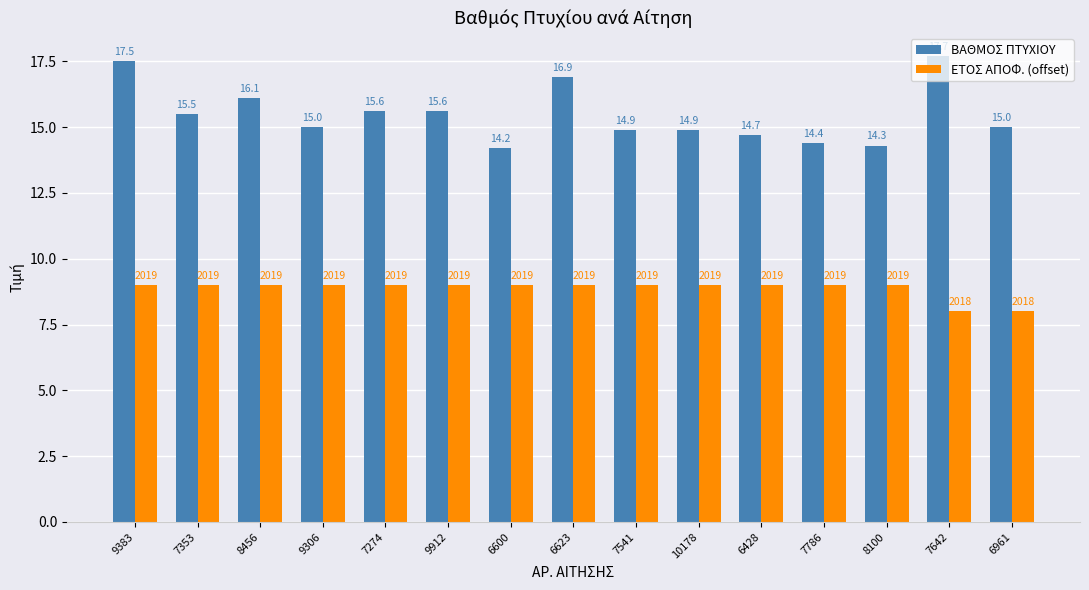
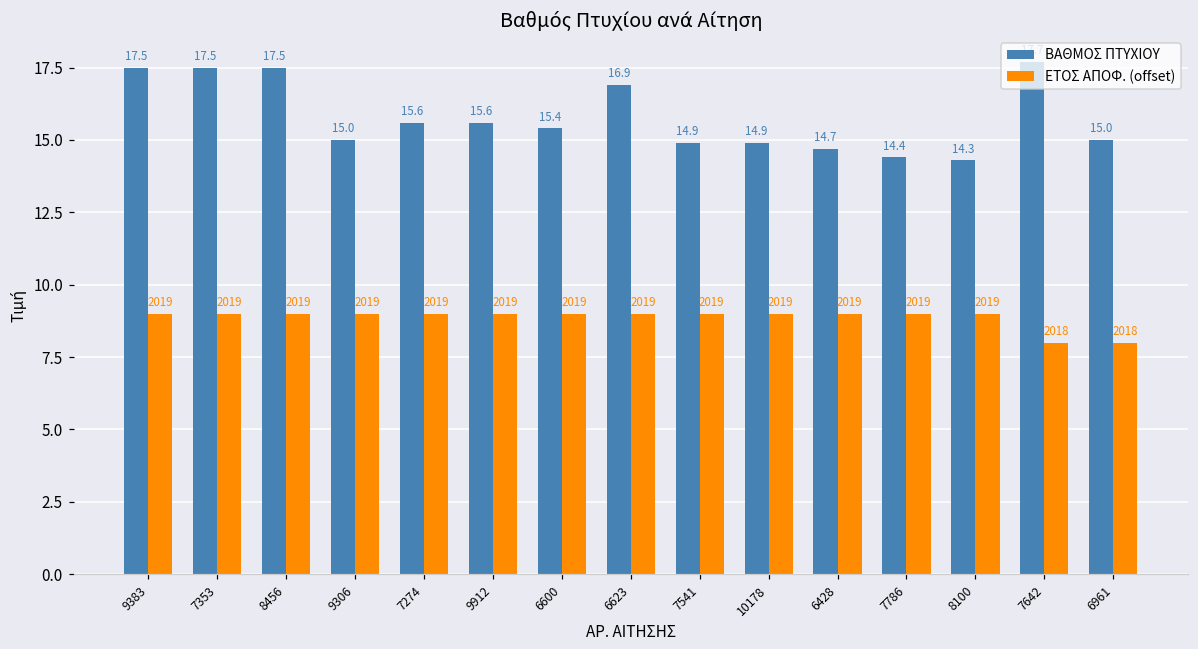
  {
    "ΒΑΘΜΟΣ ΠΤΥΧΙΟΥ": {
      "9383": 17.5,
-     "7353": 15.5,
-     "8456": 16.1,
+     "7353": 17.5,
+     "8456": 17.5,
      "9306": 15.0,
      "7274": 15.6,
      "9912": 15.6,
-     "6600": 14.2,
+     "6600": 15.4,
      "6623": 16.9,
      "7541": 14.9,
      "10178": 14.9,
      "6428": 14.7,
      "7786": 14.4,
      "8100": 14.3,
      "6961": 15.0
    }
  }
